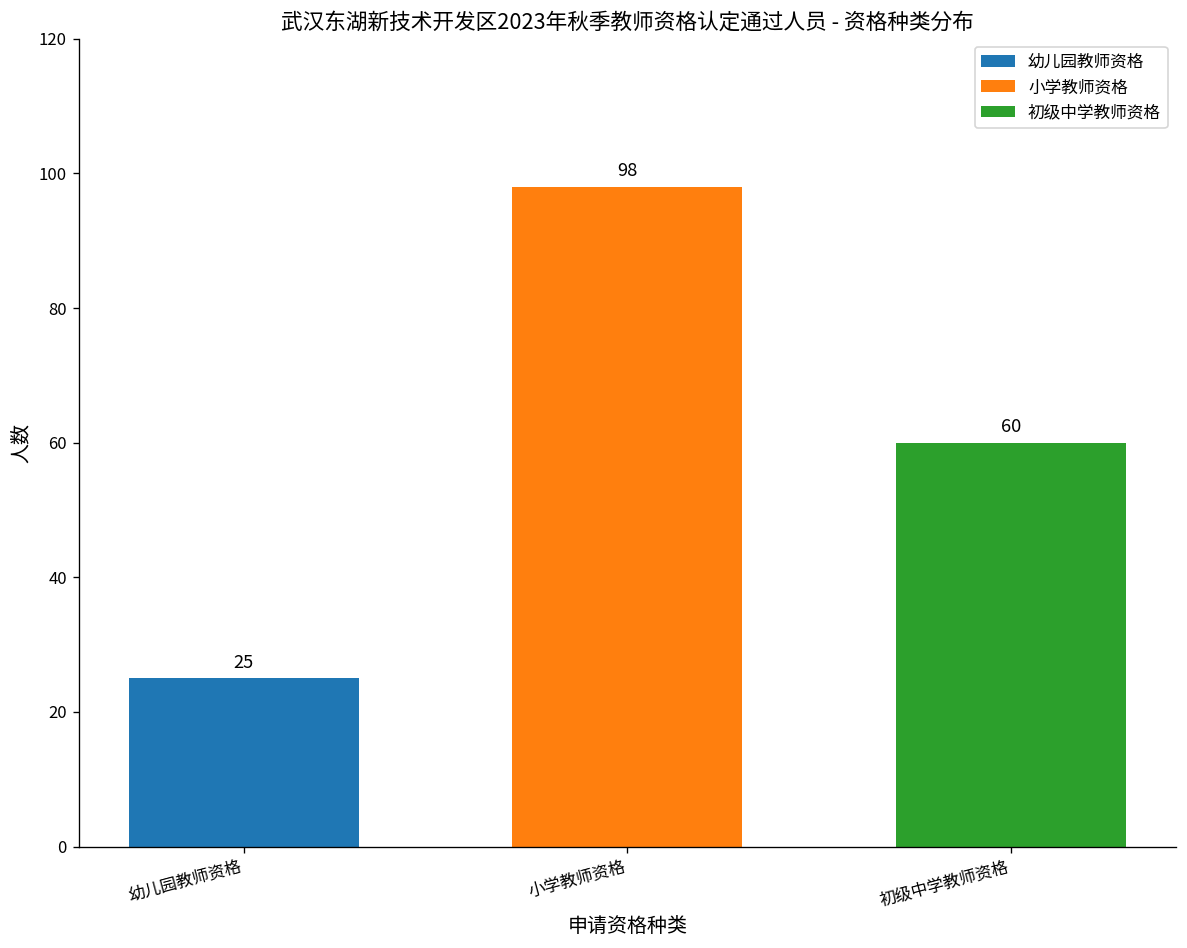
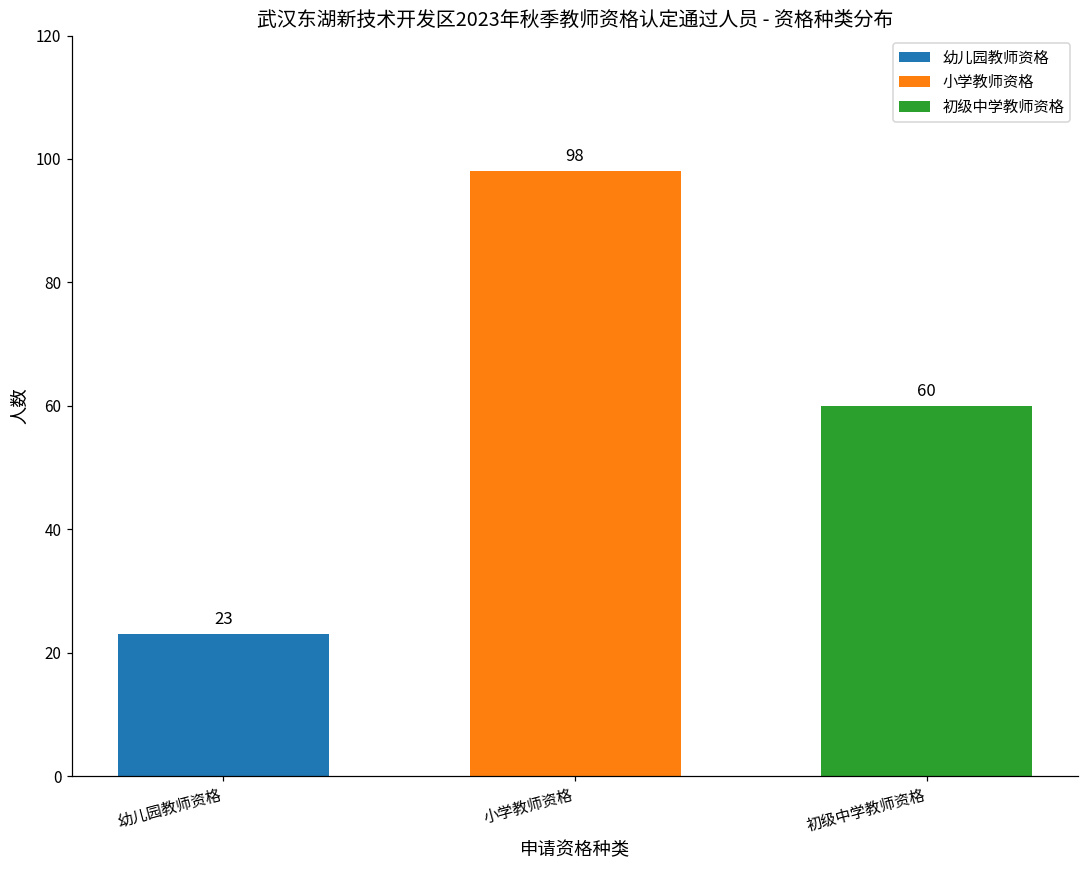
  {
-   "幼儿园教师资格": 25,
+   "幼儿园教师资格": 23,
    "小学教师资格": 98,
    "初级中学教师资格": 60
  }
